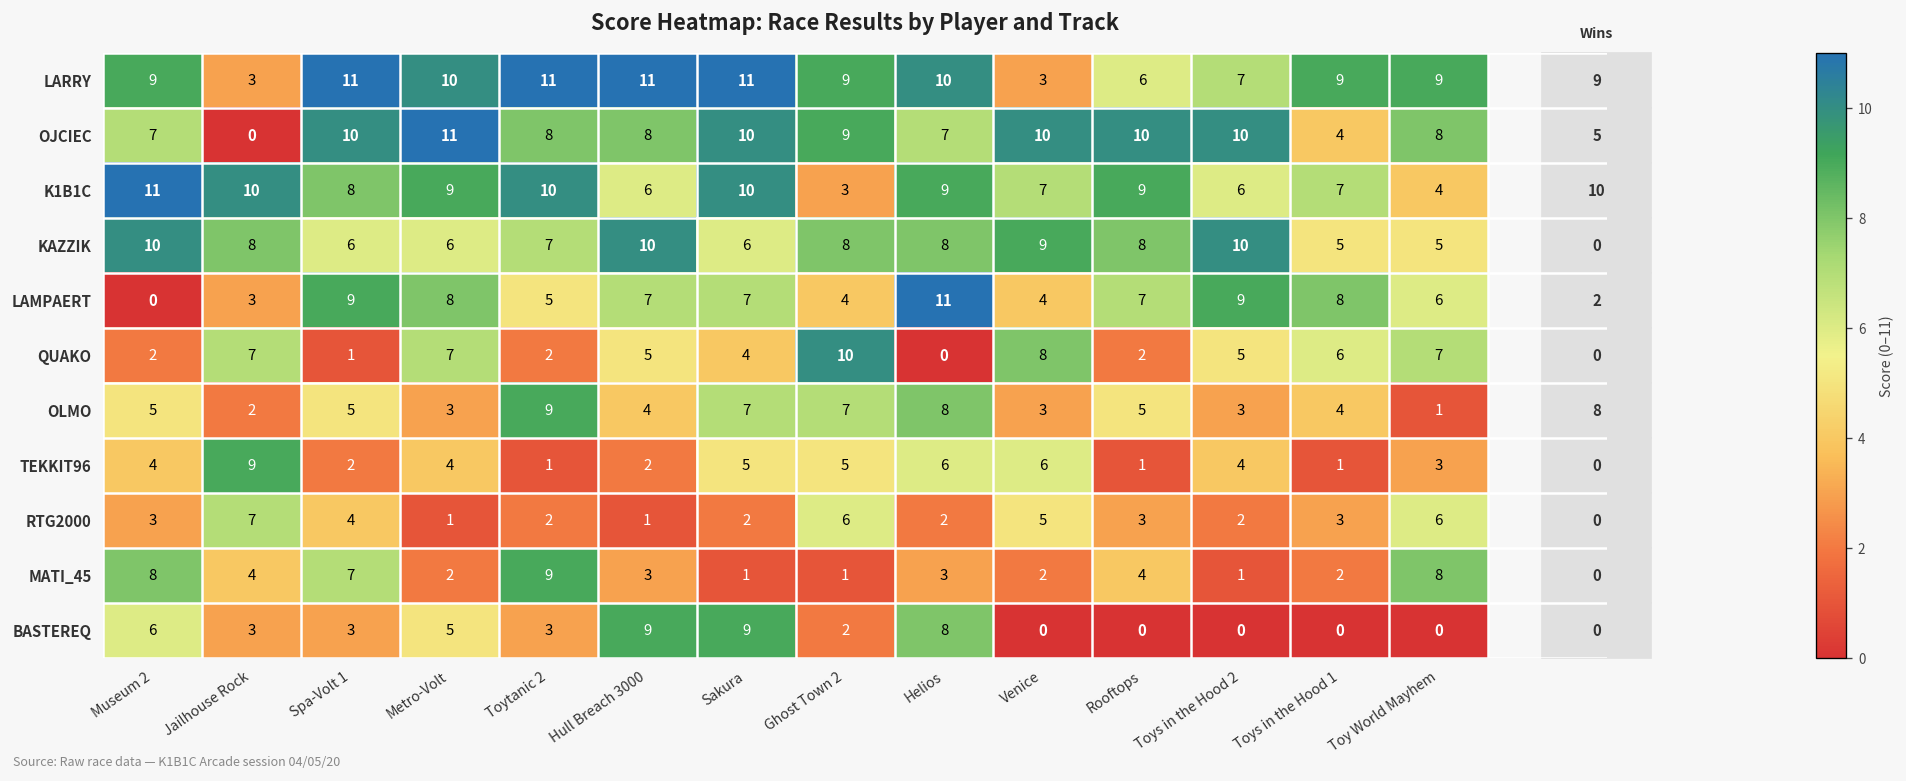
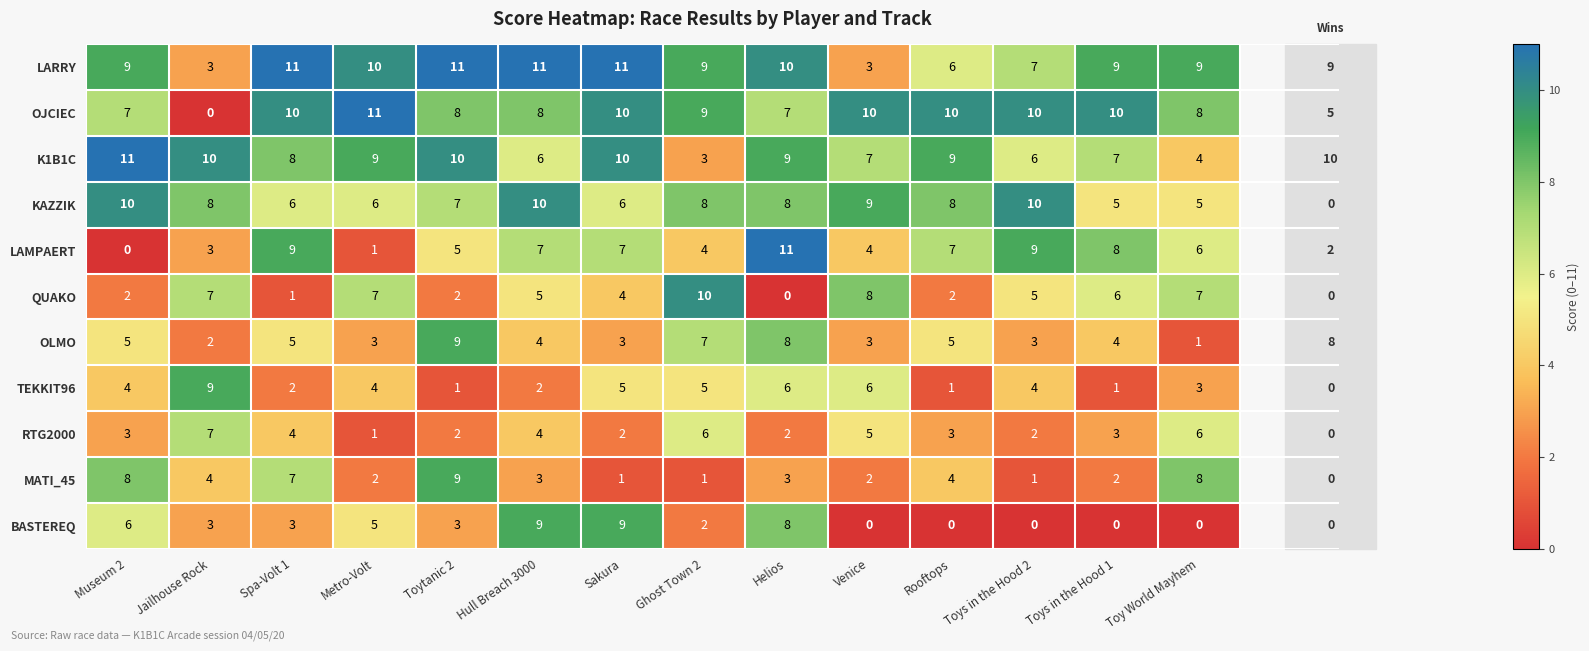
  {
    "LARRY": {
      "Museum 2": 9,
      "Jailhouse Rock": 3,
      "Spa-Volt 1": 11,
      "Metro-Volt": 10,
      "Toytanic 2": 11,
      "Hull Breach 3000": 11,
      "Sakura": 11,
      "Ghost Town 2": 9,
      "Helios": 10,
      "Venice": 3,
      "Rooftops": 6,
      "Toys in the Hood 2": 7,
      "Toys in the Hood 1": 9,
      "Toy World Mayhem": 9
    },
    "OJCIEC": {
      "Museum 2": 7,
      "Jailhouse Rock": 0,
      "Spa-Volt 1": 10,
      "Metro-Volt": 11,
      "Toytanic 2": 8,
      "Hull Breach 3000": 8,
      "Sakura": 10,
      "Ghost Town 2": 9,
      "Helios": 7,
      "Venice": 10,
      "Rooftops": 10,
      "Toys in the Hood 2": 10,
-     "Toys in the Hood 1": 4,
+     "Toys in the Hood 1": 10,
      "Toy World Mayhem": 8
    },
    "K1B1C": {
      "Museum 2": 11,
      "Jailhouse Rock": 10,
      "Spa-Volt 1": 8,
      "Metro-Volt": 9,
      "Toytanic 2": 10,
      "Hull Breach 3000": 6,
      "Sakura": 10,
      "Ghost Town 2": 3,
      "Helios": 9,
      "Venice": 7,
      "Rooftops": 9,
      "Toys in the Hood 2": 6,
      "Toys in the Hood 1": 7,
      "Toy World Mayhem": 4
    },
    "KAZZIK": {
      "Museum 2": 10,
      "Jailhouse Rock": 8,
      "Spa-Volt 1": 6,
      "Metro-Volt": 6,
      "Toytanic 2": 7,
      "Hull Breach 3000": 10,
      "Sakura": 6,
      "Ghost Town 2": 8,
      "Helios": 8,
      "Venice": 9,
      "Rooftops": 8,
      "Toys in the Hood 2": 10,
      "Toys in the Hood 1": 5,
      "Toy World Mayhem": 5
    },
    "LAMPAERT": {
      "Museum 2": 0,
      "Jailhouse Rock": 3,
      "Spa-Volt 1": 9,
-     "Metro-Volt": 8,
+     "Metro-Volt": 1,
      "Toytanic 2": 5,
      "Hull Breach 3000": 7,
      "Sakura": 7,
      "Ghost Town 2": 4,
      "Helios": 11,
      "Venice": 4,
      "Rooftops": 7,
      "Toys in the Hood 2": 9,
      "Toys in the Hood 1": 8,
      "Toy World Mayhem": 6
    },
    "QUAKO": {
      "Museum 2": 2,
      "Jailhouse Rock": 7,
      "Spa-Volt 1": 1,
      "Metro-Volt": 7,
      "Toytanic 2": 2,
      "Hull Breach 3000": 5,
      "Sakura": 4,
      "Ghost Town 2": 10,
      "Helios": 0,
      "Venice": 8,
      "Rooftops": 2,
      "Toys in the Hood 2": 5,
      "Toys in the Hood 1": 6,
      "Toy World Mayhem": 7
    },
    "OLMO": {
      "Museum 2": 5,
      "Jailhouse Rock": 2,
      "Spa-Volt 1": 5,
      "Metro-Volt": 3,
      "Toytanic 2": 9,
      "Hull Breach 3000": 4,
-     "Sakura": 7,
+     "Sakura": 3,
      "Ghost Town 2": 7,
      "Helios": 8,
      "Venice": 3,
      "Rooftops": 5,
      "Toys in the Hood 2": 3,
      "Toys in the Hood 1": 4,
      "Toy World Mayhem": 1
    },
    "TEKKIT96": {
      "Museum 2": 4,
      "Jailhouse Rock": 9,
      "Spa-Volt 1": 2,
      "Metro-Volt": 4,
      "Toytanic 2": 1,
      "Hull Breach 3000": 2,
      "Sakura": 5,
      "Ghost Town 2": 5,
      "Helios": 6,
      "Venice": 6,
      "Rooftops": 1,
      "Toys in the Hood 2": 4,
      "Toys in the Hood 1": 1,
      "Toy World Mayhem": 3
    },
    "RTG2000": {
      "Museum 2": 3,
      "Jailhouse Rock": 7,
      "Spa-Volt 1": 4,
      "Metro-Volt": 1,
      "Toytanic 2": 2,
-     "Hull Breach 3000": 1,
+     "Hull Breach 3000": 4,
      "Sakura": 2,
      "Ghost Town 2": 6,
      "Helios": 2,
      "Venice": 5,
      "Rooftops": 3,
      "Toys in the Hood 2": 2,
      "Toys in the Hood 1": 3,
      "Toy World Mayhem": 6
    },
    "MATI_45": {
      "Museum 2": 8,
      "Jailhouse Rock": 4,
      "Spa-Volt 1": 7,
      "Metro-Volt": 2,
      "Toytanic 2": 9,
      "Hull Breach 3000": 3,
      "Sakura": 1,
      "Ghost Town 2": 1,
      "Helios": 3,
      "Venice": 2,
      "Rooftops": 4,
      "Toys in the Hood 2": 1,
      "Toys in the Hood 1": 2,
      "Toy World Mayhem": 8
    },
    "BASTEREQ": {
      "Museum 2": 6,
      "Jailhouse Rock": 3,
      "Spa-Volt 1": 3,
      "Metro-Volt": 5,
      "Toytanic 2": 3,
      "Hull Breach 3000": 9,
      "Sakura": 9,
      "Ghost Town 2": 2,
      "Helios": 8,
      "Venice": 0,
      "Rooftops": 0,
      "Toys in the Hood 2": 0,
      "Toys in the Hood 1": 0,
      "Toy World Mayhem": 0
    }
  }
